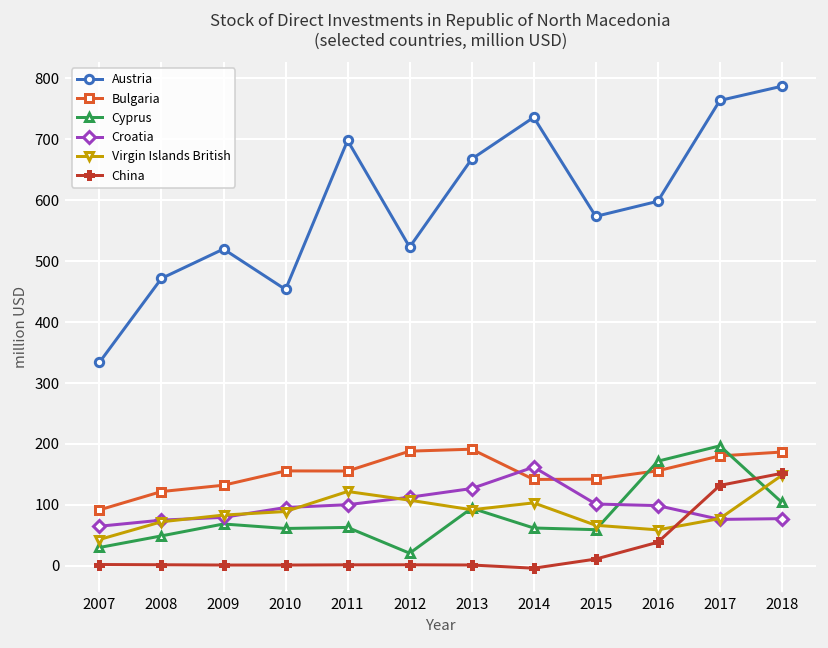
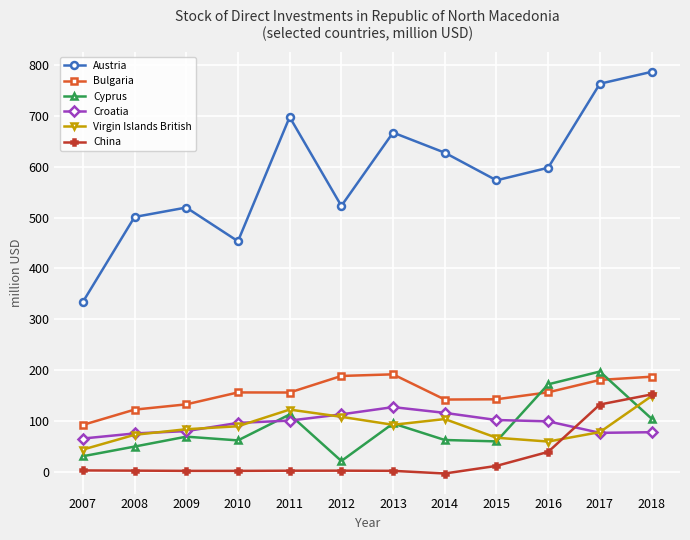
  {
    "Austria": {
      "2007": 330,
-     "2008": 470,
+     "2008": 500,
      "2009": 520,
      "2010": 450,
      "2011": 700,
      "2012": 520,
      "2013": 670,
-     "2014": 740,
+     "2014": 630,
      "2015": 570,
      "2016": 600,
      "2017": 760,
      "2018": 790
    },
    "Cyprus": {
      "2007": 30,
      "2008": 50,
      "2009": 70,
      "2010": 60,
-     "2011": 60,
+     "2011": 110,
      "2012": 20,
      "2014": 60,
      "2015": 60,
      "2016": 170,
      "2017": 200,
      "2018": 100
    },
    "Croatia": {
      "2007": 70,
      "2010": 100,
      "2011": 100,
      "2013": 130,
-     "2014": 160,
+     "2014": 120,
      "2015": 100,
      "2016": 100,
      "2018": 80
    },
    "Virgin Islands British": {
      "2007": 40,
      "2010": 90,
      "2011": 120,
      "2014": 100,
      "2015": 70,
      "2016": 60
    }
  }
